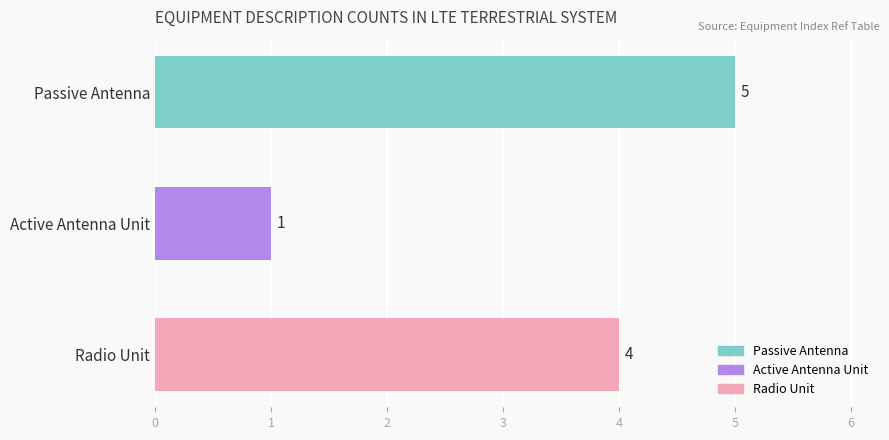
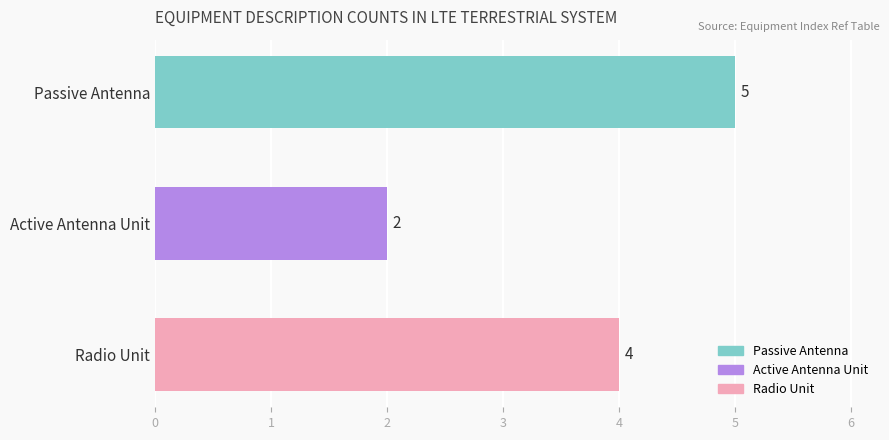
  {
    "Passive Antenna": 5,
-   "Active Antenna Unit": 1,
+   "Active Antenna Unit": 2,
    "Radio Unit": 4
  }
